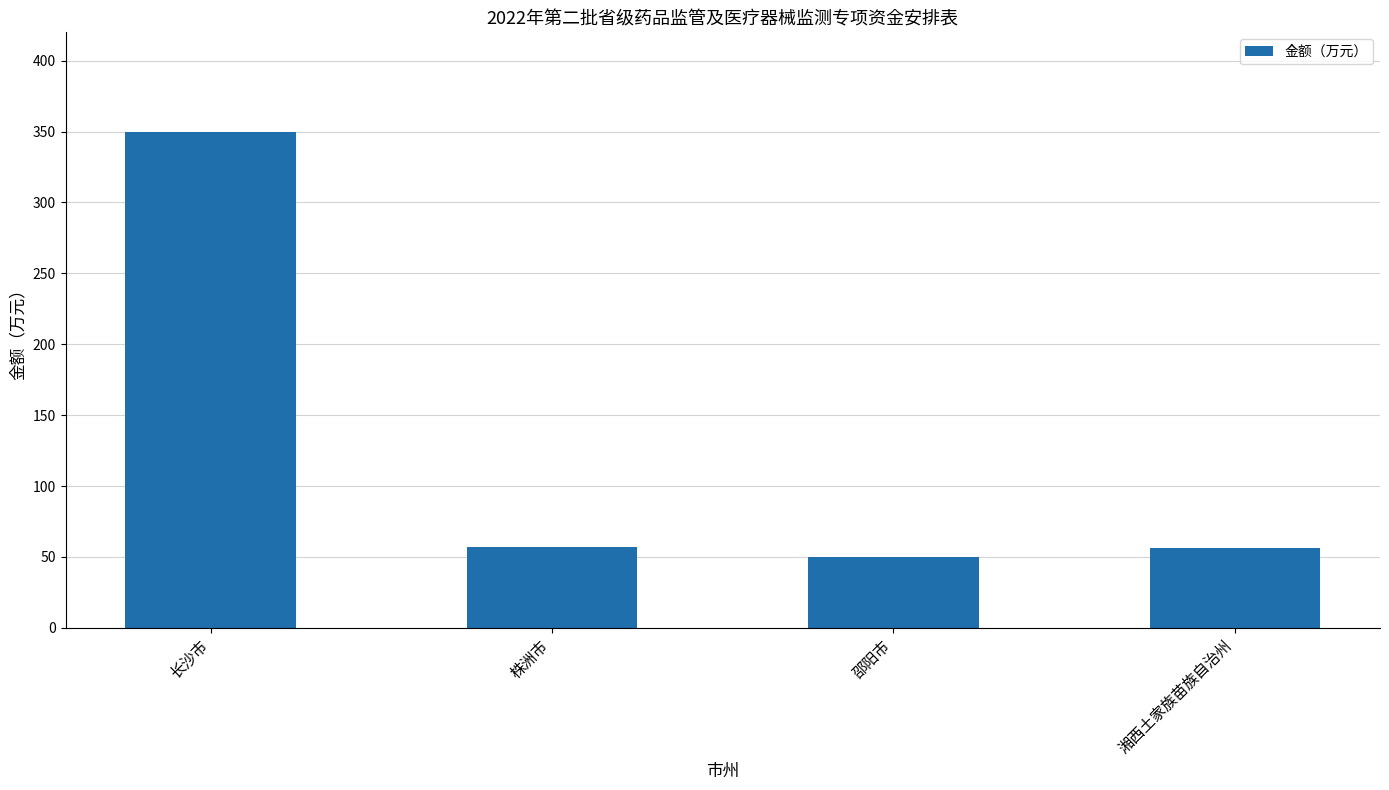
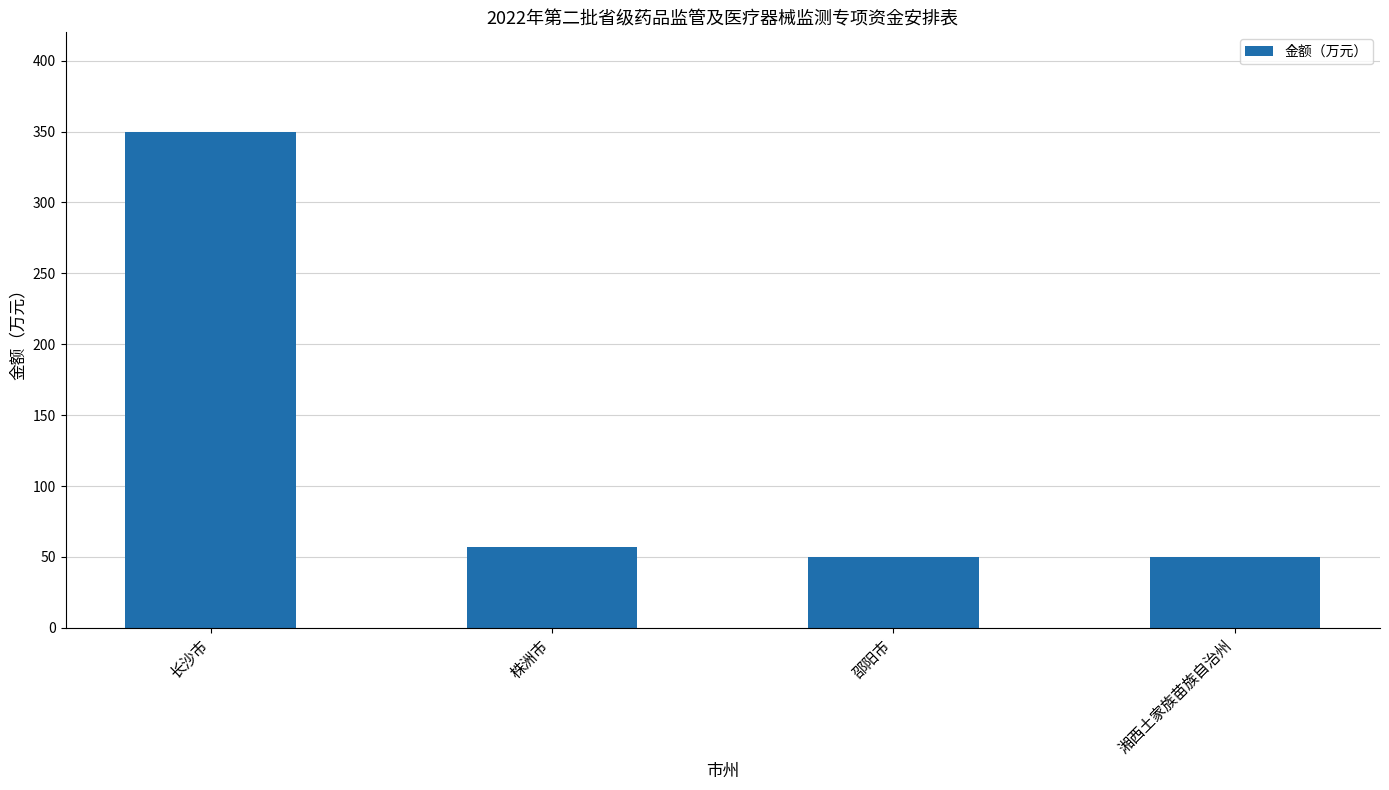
  {
    "长沙市": 350,
    "株洲市": 57,
    "邵阳市": 50,
-   "湘西土家族苗族自治州": 56
+   "湘西土家族苗族自治州": 50
  }
